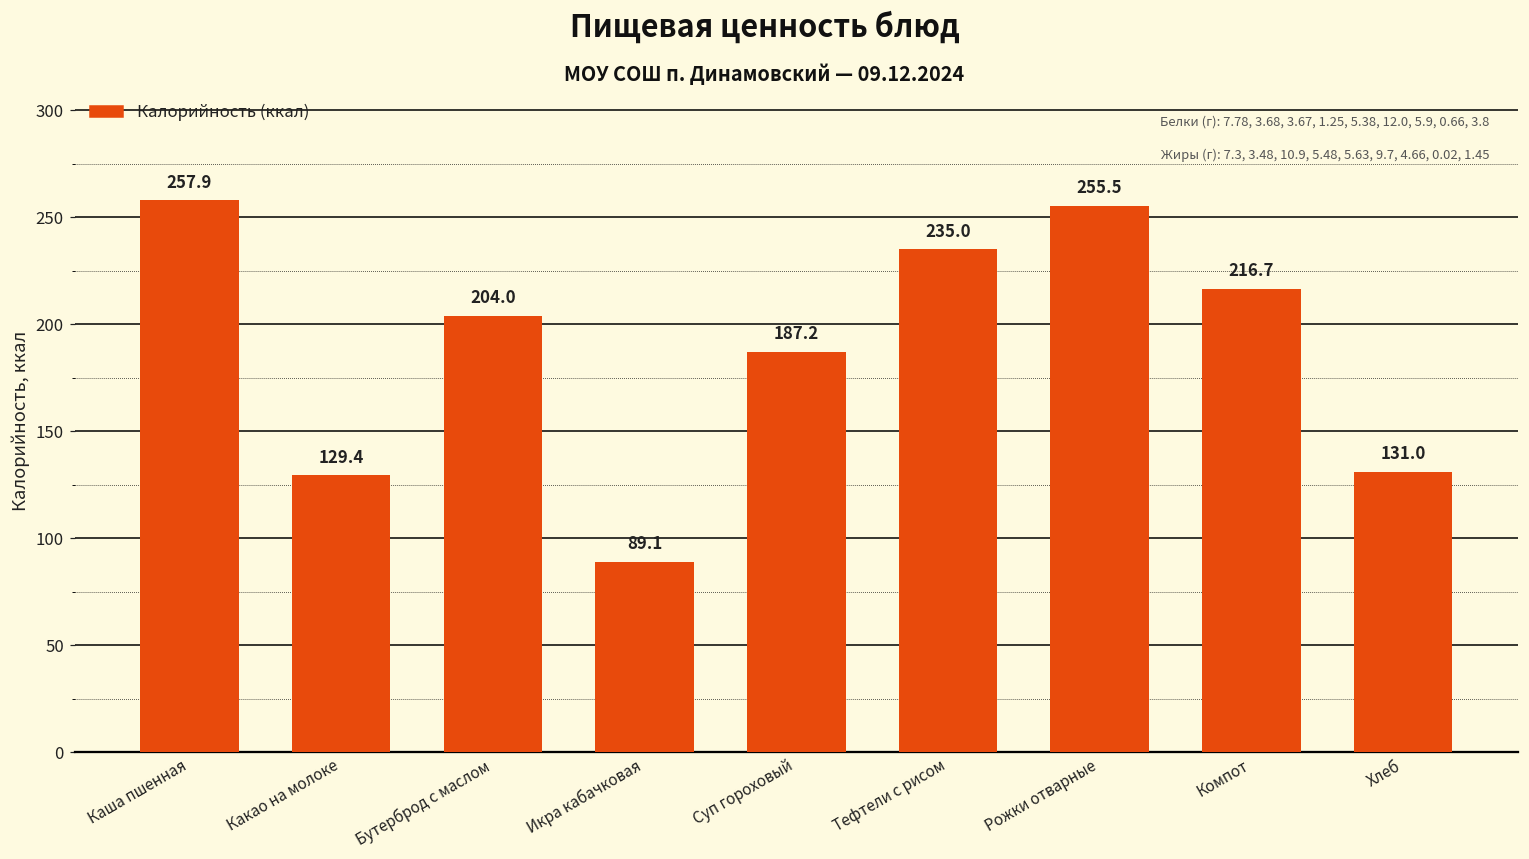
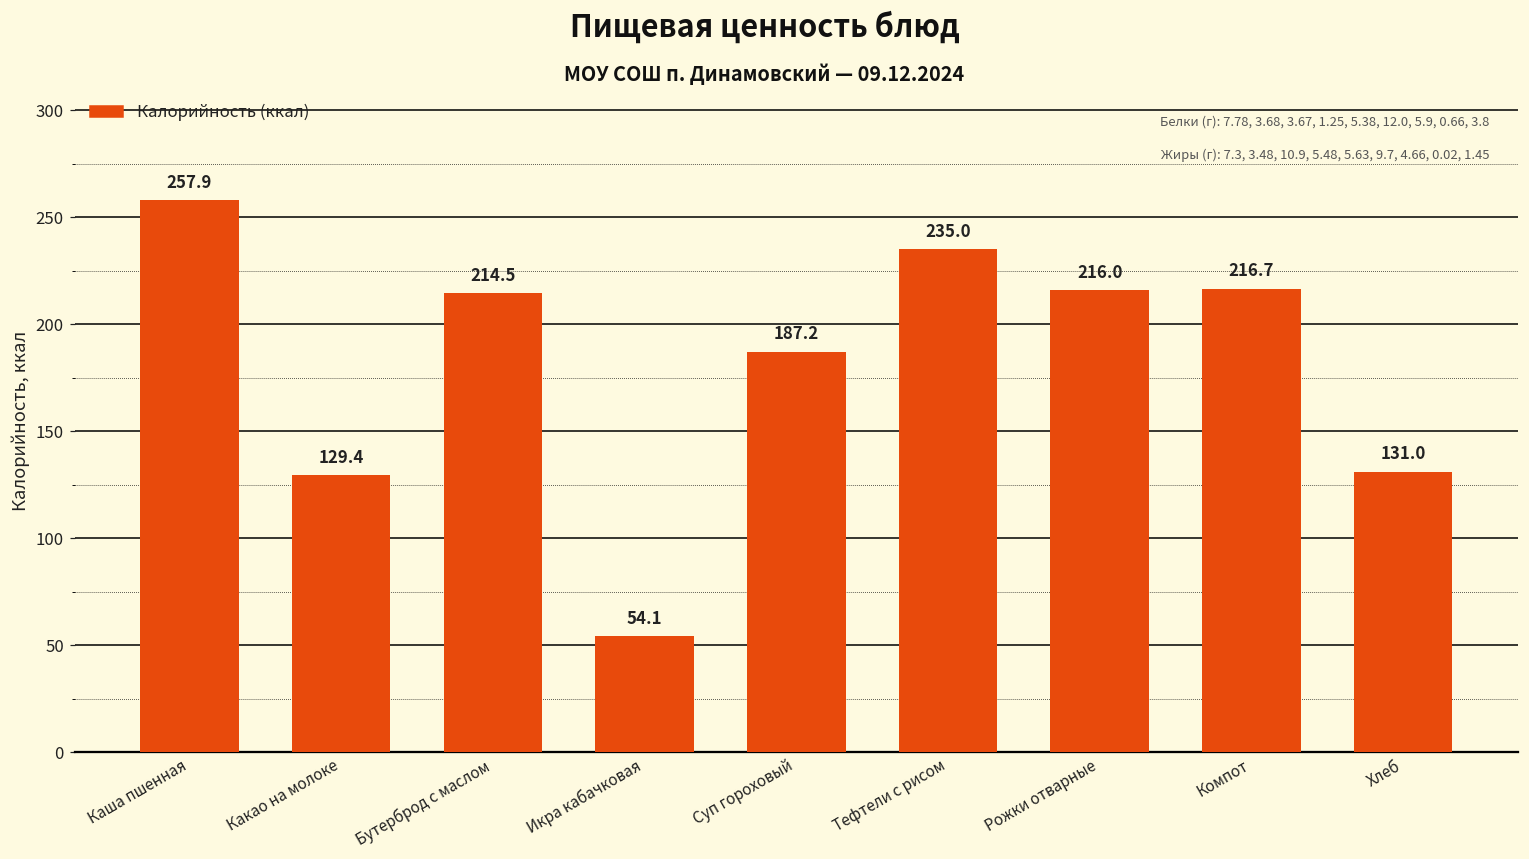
  {
    "Каша пшенная": 257.9,
    "Какао на молоке": 129.4,
-   "Бутерброд с маслом": 204.0,
-   "Икра кабачковая": 89.1,
+   "Бутерброд с маслом": 214.5,
+   "Икра кабачковая": 54.1,
    "Суп гороховый": 187.2,
    "Тефтели с рисом": 235.0,
-   "Рожки отварные": 255.5,
+   "Рожки отварные": 216.0,
    "Компот": 216.7,
    "Хлеб": 131.0
  }
